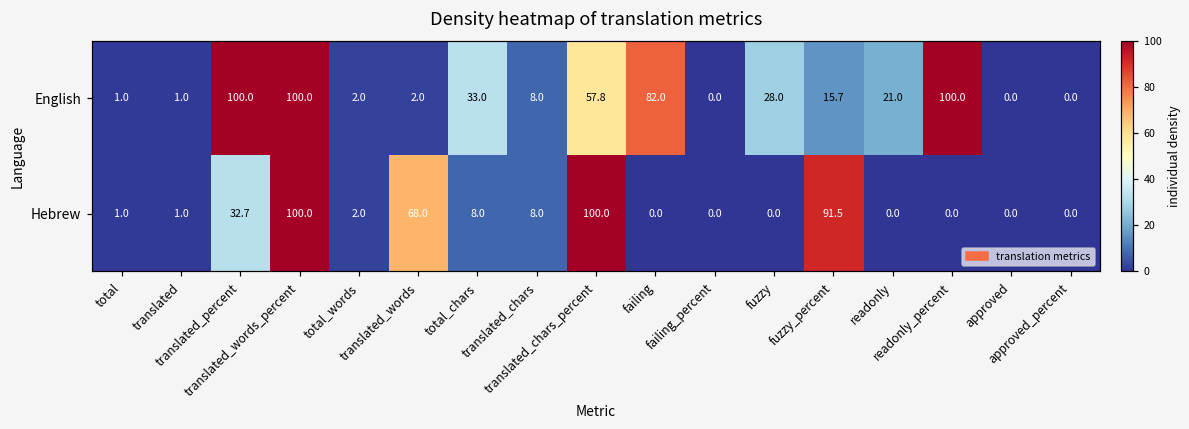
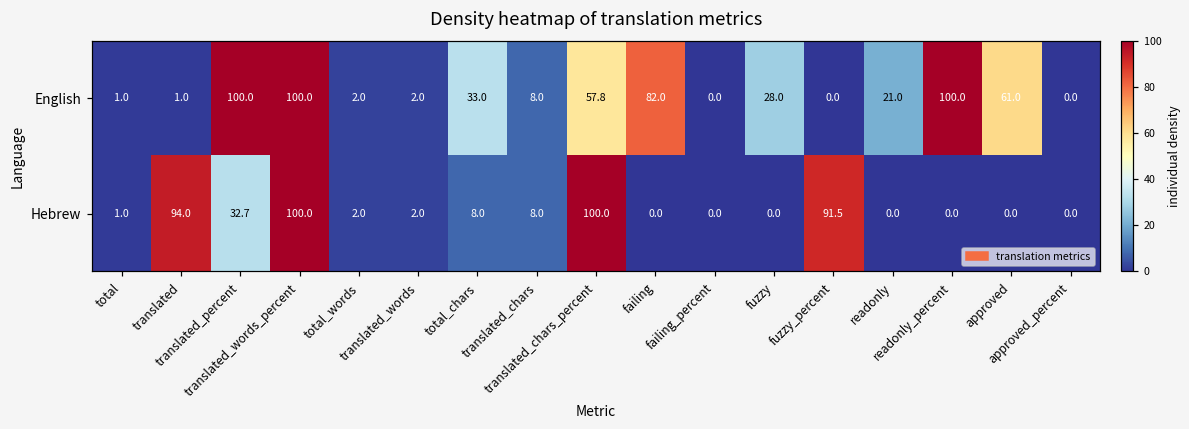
  {
    "English": {
      "total": 1.0,
      "translated": 1.0,
      "translated_percent": 100.0,
      "translated_words_percent": 100.0,
      "total_words": 2.0,
      "translated_words": 2.0,
      "total_chars": 33.0,
      "translated_chars": 8.0,
      "translated_chars_percent": 57.8,
      "failing": 82.0,
      "failing_percent": 0.0,
      "fuzzy": 28.0,
-     "fuzzy_percent": 15.7,
+     "fuzzy_percent": 0.0,
      "readonly": 21.0,
      "readonly_percent": 100.0,
-     "approved": 0.0,
+     "approved": 61.0,
      "approved_percent": 0.0
    },
    "Hebrew": {
      "total": 1.0,
-     "translated": 1.0,
+     "translated": 94.0,
      "translated_percent": 32.7,
      "translated_words_percent": 100.0,
      "total_words": 2.0,
-     "translated_words": 68.0,
+     "translated_words": 2.0,
      "total_chars": 8.0,
      "translated_chars": 8.0,
      "translated_chars_percent": 100.0,
      "failing": 0.0,
      "failing_percent": 0.0,
      "fuzzy": 0.0,
      "fuzzy_percent": 91.5,
      "readonly": 0.0,
      "readonly_percent": 0.0,
      "approved": 0.0,
      "approved_percent": 0.0
    }
  }
